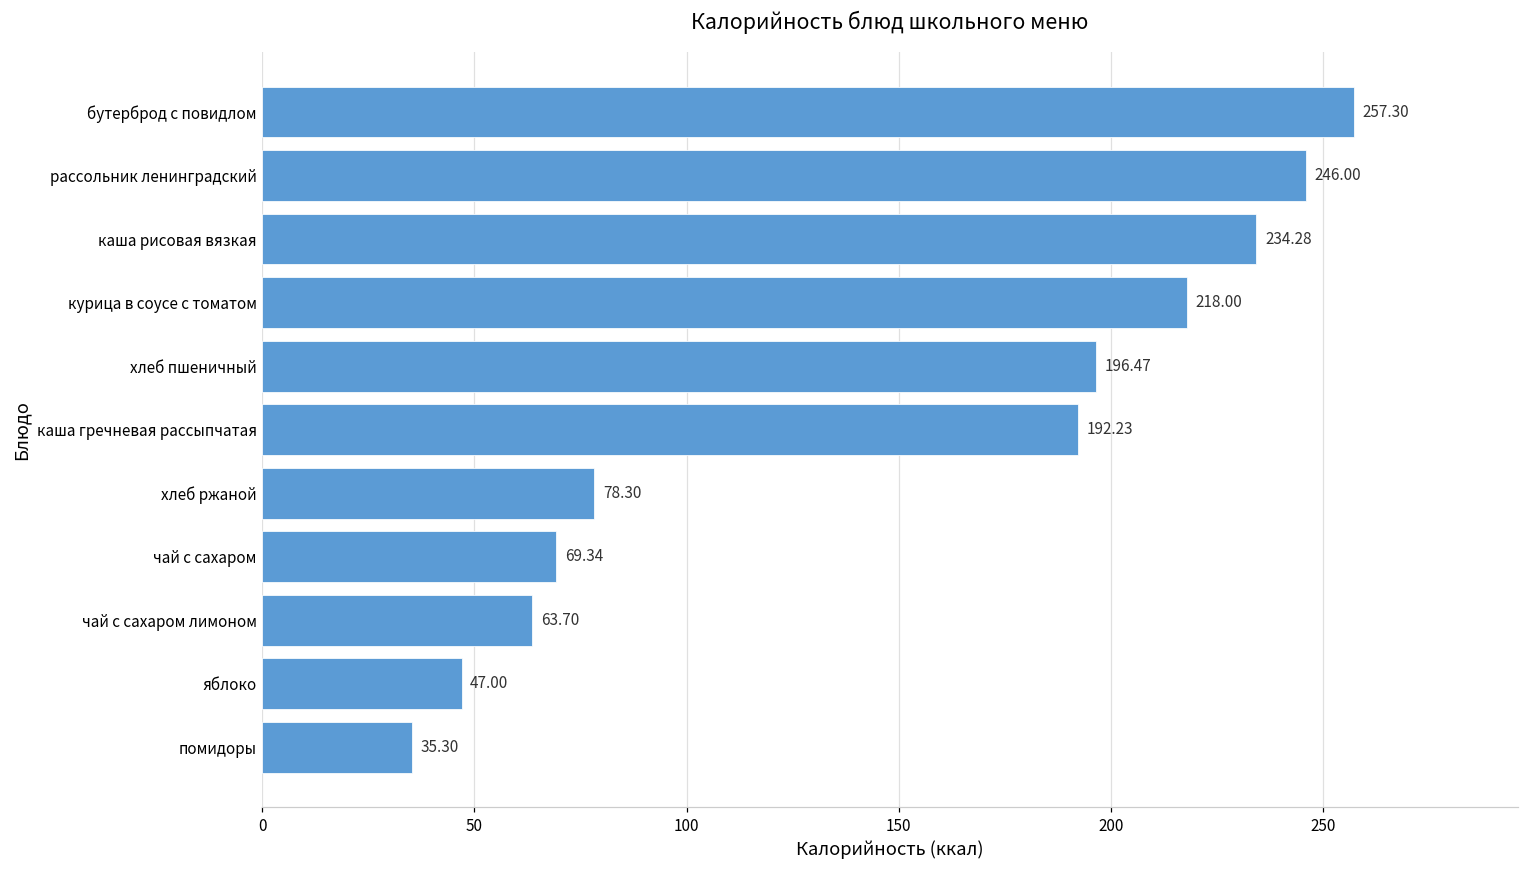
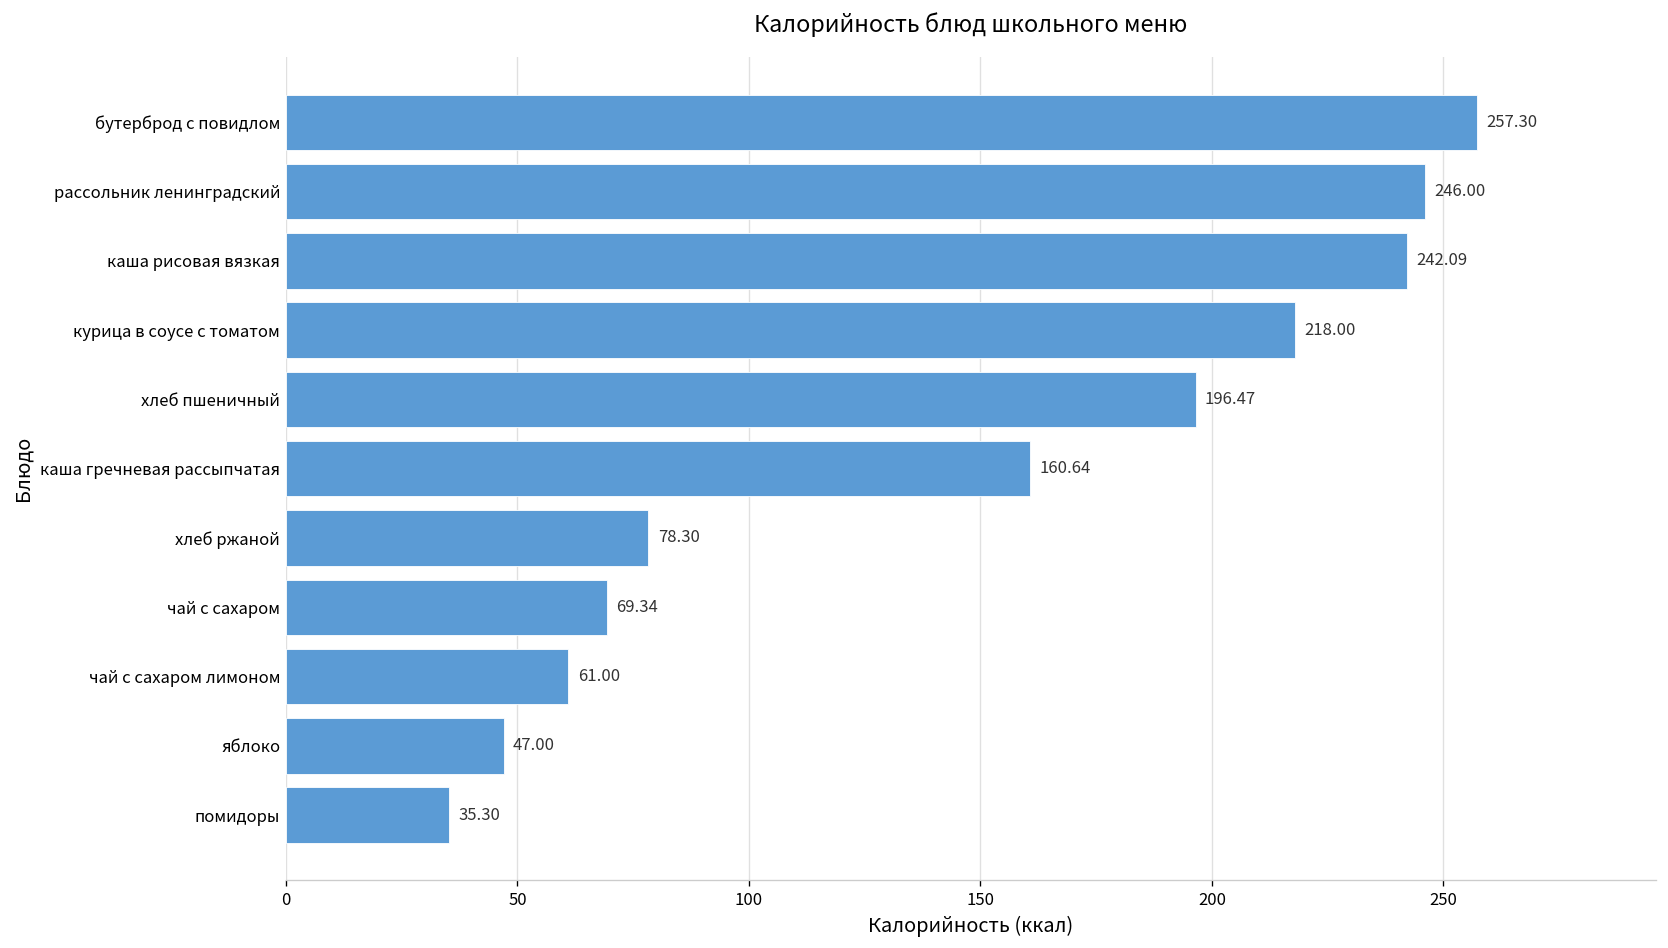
  {
    "бутерброд с повидлом": 257.30,
    "рассольник ленинградский": 246.00,
-   "каша рисовая вязкая": 234.28,
+   "каша рисовая вязкая": 242.09,
    "курица в соусе с томатом": 218.00,
    "хлеб пшеничный": 196.47,
-   "каша гречневая рассыпчатая": 192.23,
+   "каша гречневая рассыпчатая": 160.64,
    "хлеб ржаной": 78.30,
    "чай с сахаром": 69.34,
-   "чай с сахаром лимоном": 63.70,
+   "чай с сахаром лимоном": 61.00,
    "яблоко": 47.00,
    "помидоры": 35.30
  }
